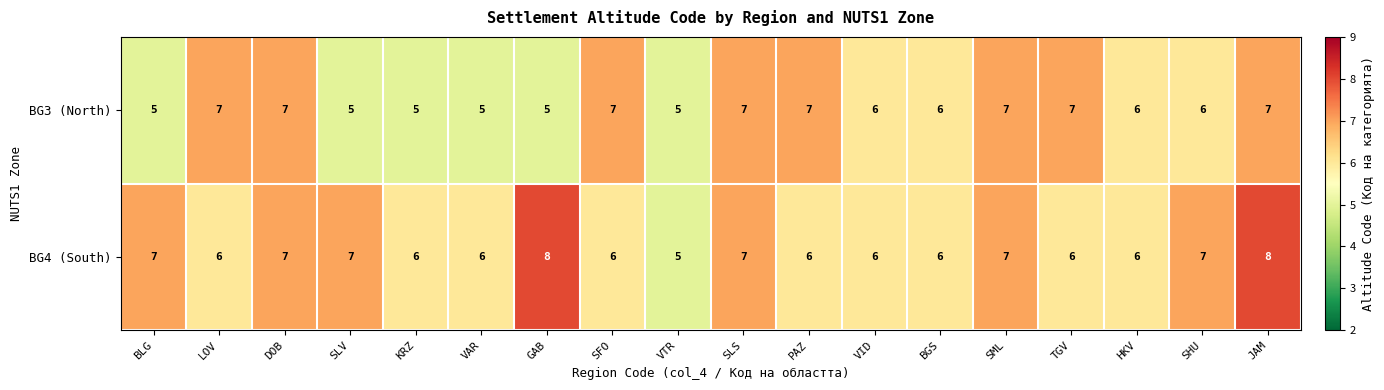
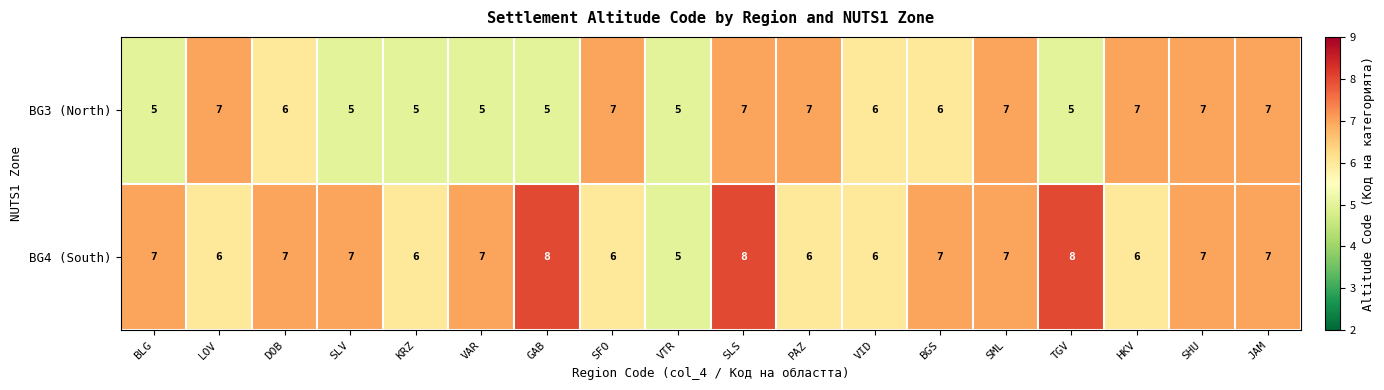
  {
    "BG3 (North)": {
      "BLG": 5,
      "LOV": 7,
-     "DOB": 7,
+     "DOB": 6,
      "SLV": 5,
      "KRZ": 5,
      "VAR": 5,
      "GAB": 5,
      "SFO": 7,
      "VTR": 5,
      "SLS": 7,
      "PAZ": 7,
      "VID": 6,
      "BGS": 6,
      "SML": 7,
-     "TGV": 7,
-     "HKV": 6,
-     "SHU": 6,
+     "TGV": 5,
+     "HKV": 7,
+     "SHU": 7,
      "JAM": 7
    },
    "BG4 (South)": {
      "BLG": 7,
      "LOV": 6,
      "DOB": 7,
      "SLV": 7,
      "KRZ": 6,
-     "VAR": 6,
+     "VAR": 7,
      "GAB": 8,
      "SFO": 6,
      "VTR": 5,
-     "SLS": 7,
+     "SLS": 8,
      "PAZ": 6,
      "VID": 6,
-     "BGS": 6,
+     "BGS": 7,
      "SML": 7,
-     "TGV": 6,
+     "TGV": 8,
      "HKV": 6,
      "SHU": 7,
-     "JAM": 8
+     "JAM": 7
    }
  }
